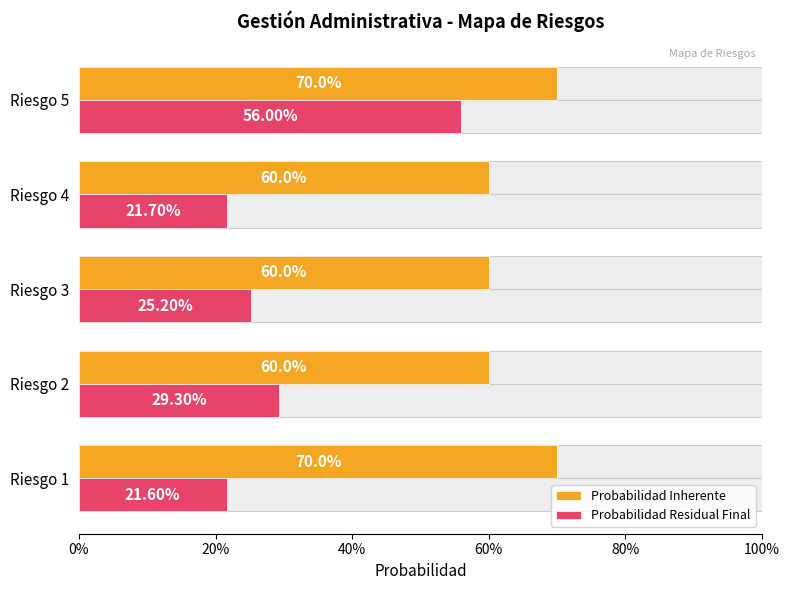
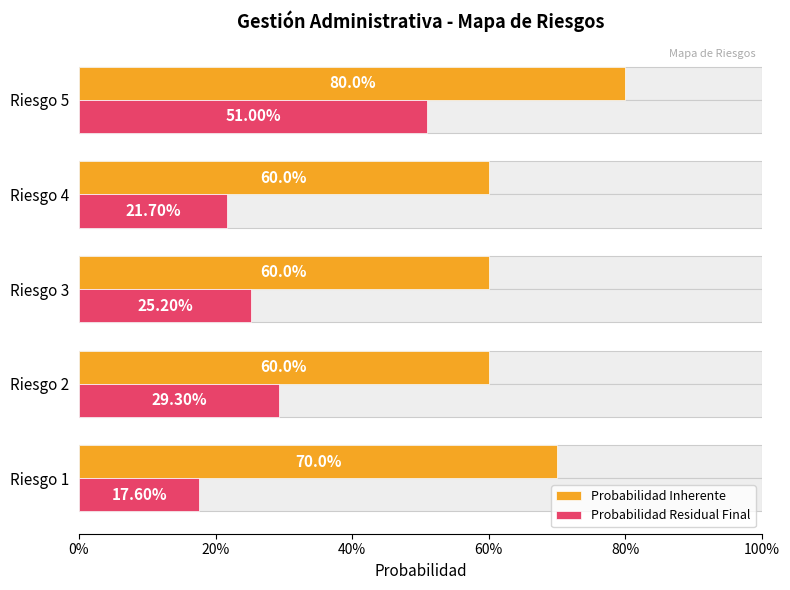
  {
    "Probabilidad Inherente": {
-     "Riesgo 5": "70.0%"
+     "Riesgo 5": "80.0%"
    },
    "Probabilidad Residual Final": {
-     "Riesgo 5": "56.00%",
-     "Riesgo 1": "21.60%"
+     "Riesgo 5": "51.00%",
+     "Riesgo 1": "17.60%"
    }
  }
